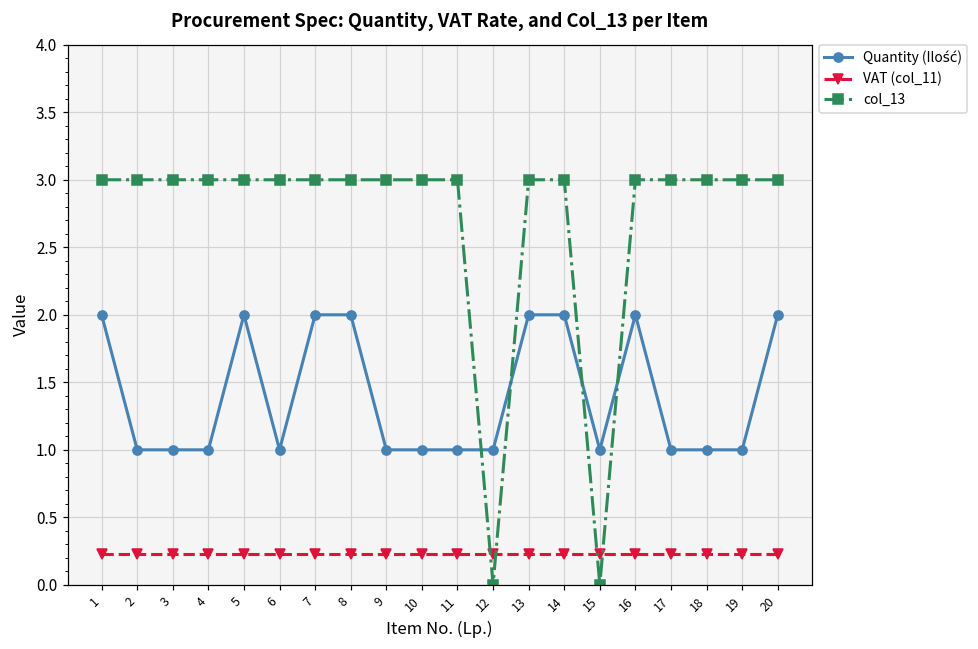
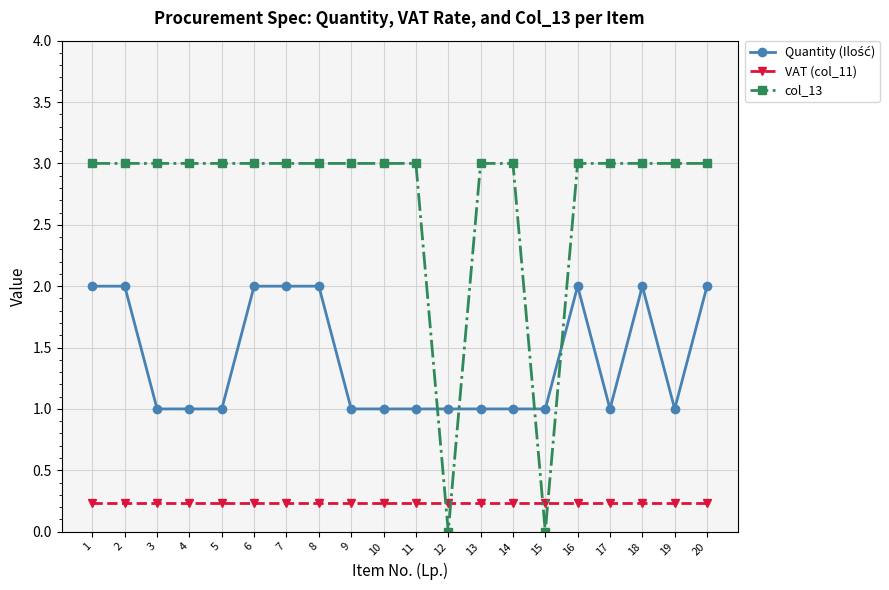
  {
    "Quantity (Ilość)": {
      "1": 2,
-     "2": 1,
+     "2": 2,
      "3": 1,
      "4": 1,
-     "5": 2,
-     "6": 1,
+     "5": 1,
+     "6": 2,
      "7": 2,
      "8": 2,
      "9": 1,
      "10": 1,
      "11": 1,
      "12": 1,
-     "13": 2,
-     "14": 2,
+     "13": 1,
+     "14": 1,
      "15": 1,
      "16": 2,
      "17": 1,
-     "18": 1,
+     "18": 2,
      "19": 1,
      "20": 2
    },
    "VAT (col_11)": {
      "1": 0.23,
      "2": 0.23,
      "3": 0.23,
      "4": 0.23,
      "5": 0.23,
      "6": 0.23,
      "7": 0.23,
      "8": 0.23,
      "9": 0.23,
      "10": 0.23,
      "11": 0.23,
      "12": 0.23,
      "13": 0.23,
      "14": 0.23,
      "15": 0.23,
      "16": 0.23,
      "17": 0.23,
      "18": 0.23,
      "19": 0.23,
      "20": 0.23
    },
    "col_13": {
      "1": 3,
      "2": 3,
      "3": 3,
      "4": 3,
      "5": 3,
      "6": 3,
      "7": 3,
      "8": 3,
      "9": 3,
      "10": 3,
      "11": 3,
      "12": 0,
      "13": 3,
      "14": 3,
      "15": 0,
      "16": 3,
      "17": 3,
      "18": 3,
      "19": 3,
      "20": 3
    }
  }
